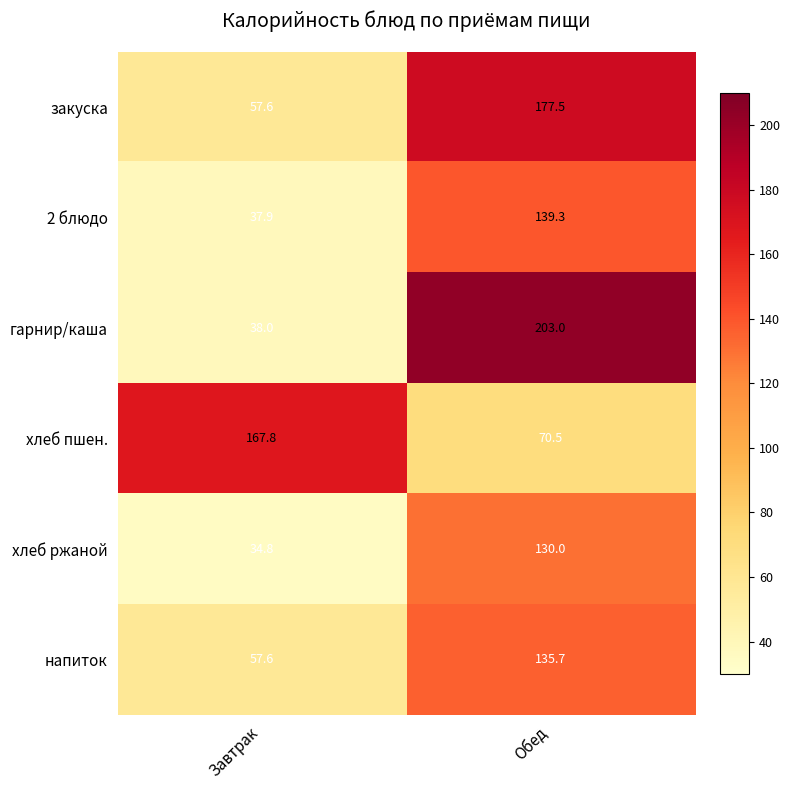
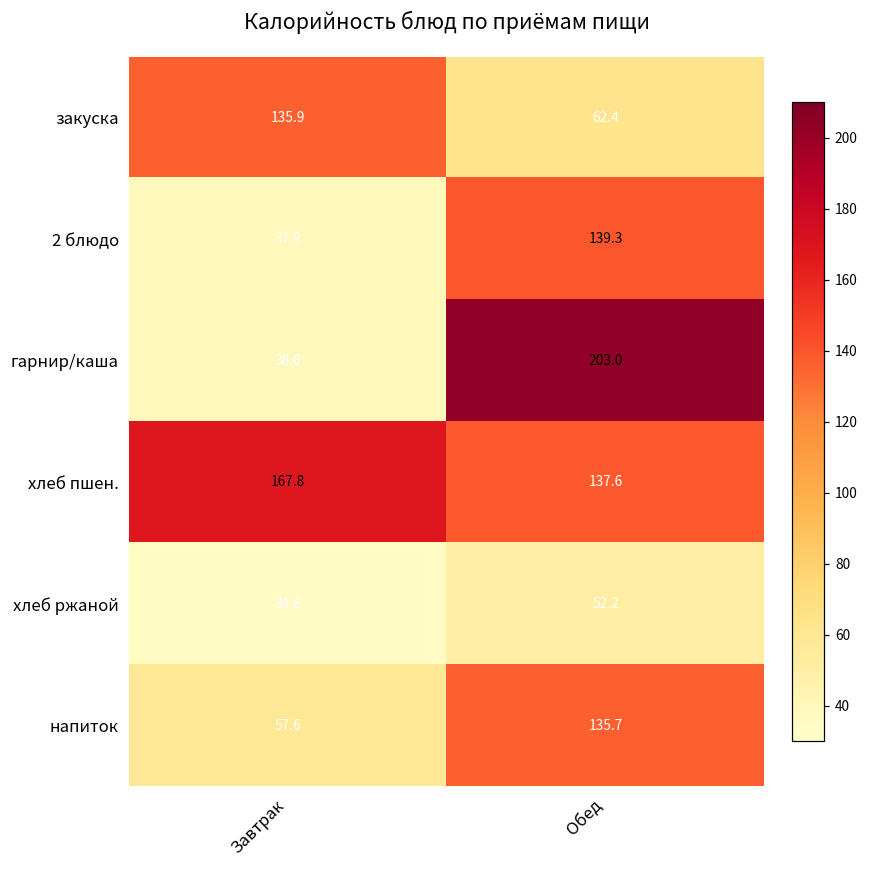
  {
    "закуска": {
-     "Завтрак": 57.6,
-     "Обед": 177.5
+     "Завтрак": 135.9,
+     "Обед": 62.4
    },
    "2 блюдо": {
      "Завтрак": 37.9,
      "Обед": 139.3
    },
    "гарнир/каша": {
      "Завтрак": 38.0,
      "Обед": 203.0
    },
    "хлеб пшен.": {
      "Завтрак": 167.8,
-     "Обед": 70.5
+     "Обед": 137.6
    },
    "хлеб ржаной": {
      "Завтрак": 34.8,
-     "Обед": 130.0
+     "Обед": 52.2
    },
    "напиток": {
      "Завтрак": 57.6,
      "Обед": 135.7
    }
  }
